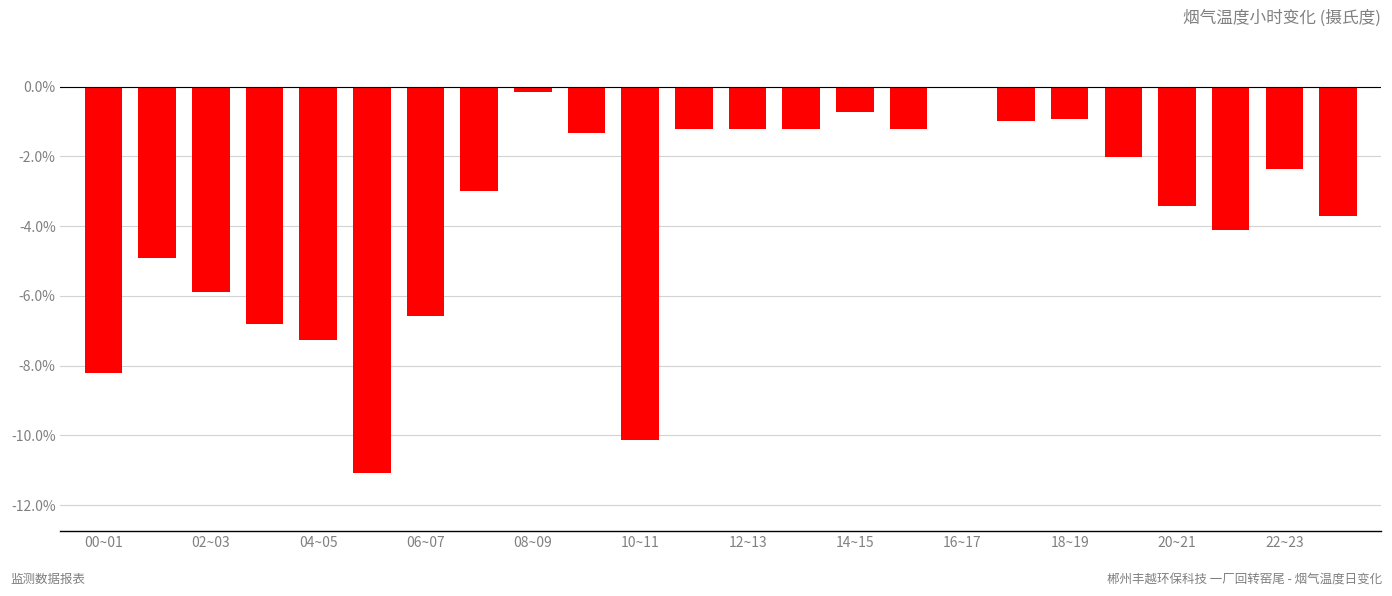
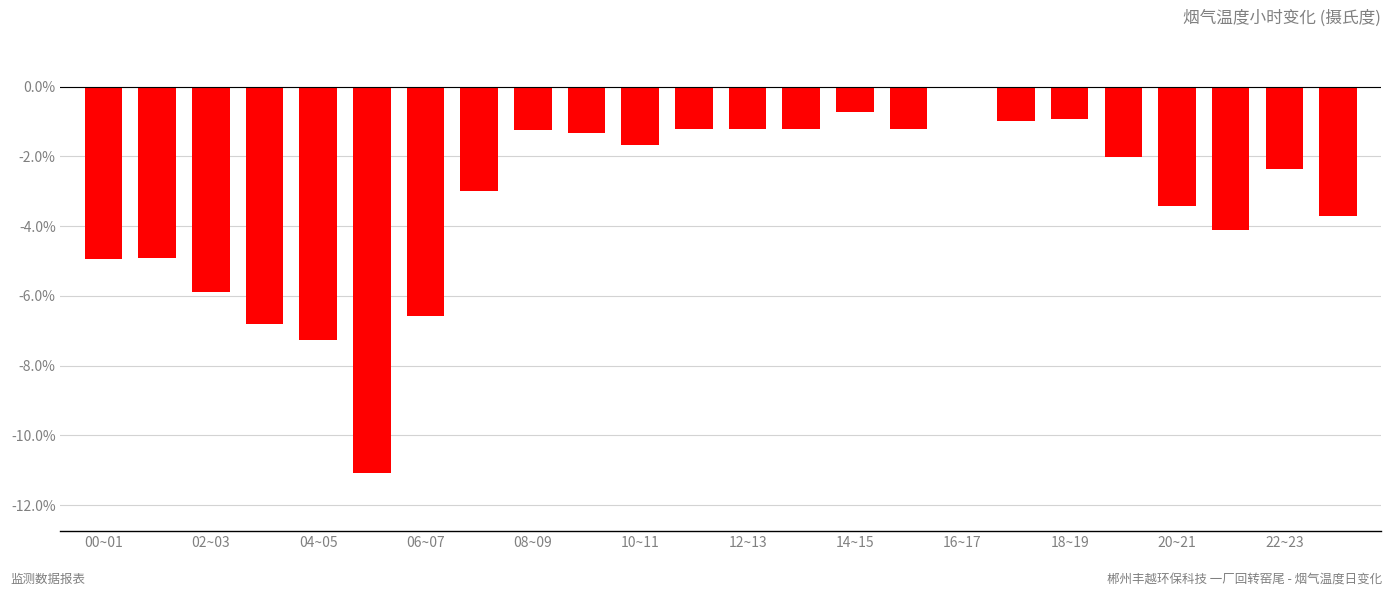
  {
-   "00~01": "-8.2%",
+   "00~01": "-4.9%",
    "02~03": "-5.9%",
    "04~05": "-7.3%",
    "06~07": "-6.6%",
-   "08~09": "-0.2%",
-   "10~11": "-10.1%",
+   "08~09": "-1.2%",
+   "10~11": "-1.7%",
    "12~13": "-1.2%",
    "14~15": "-0.7%",
    "16~17": "0.0%",
    "18~19": "-0.9%",
    "20~21": "-3.4%",
    "22~23": "-2.4%"
  }
